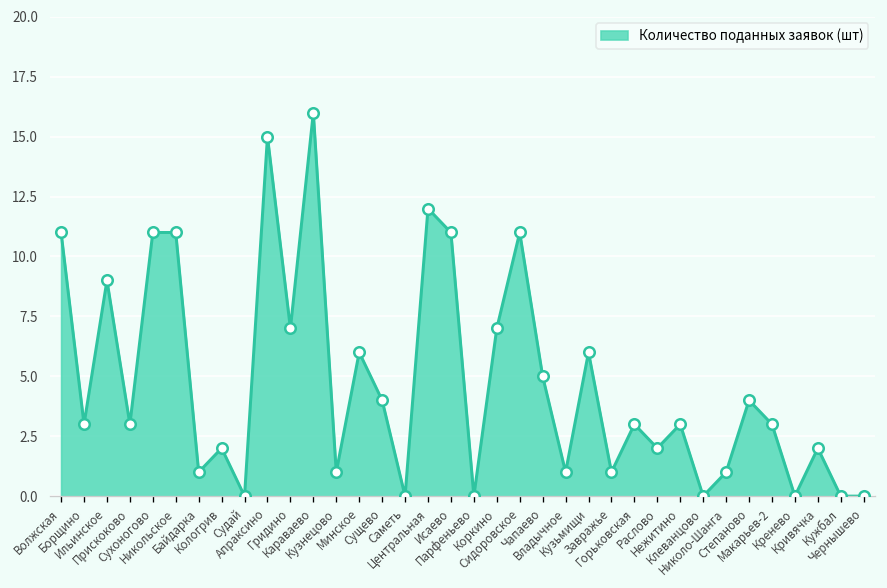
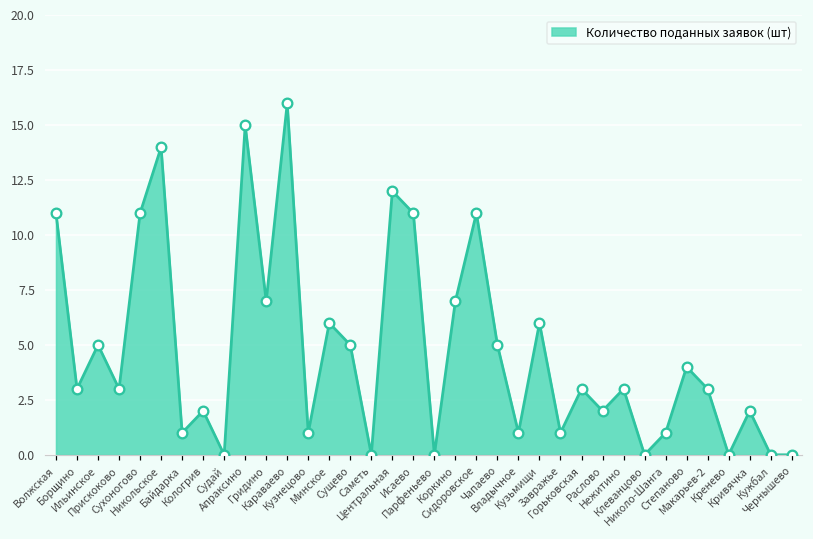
  {
    "Волжская": 11,
    "Борщино": 3,
-   "Ильинское": 9,
+   "Ильинское": 5,
    "Прискоково": 3,
    "Сухоногово": 11,
-   "Никольское": 11,
+   "Никольское": 14,
    "Байдарка": 1,
    "Кологрив": 2,
    "Судай": 0,
    "Апраксино": 15,
    "Гридино": 7,
    "Караваево": 16,
    "Кузнецово": 1,
    "Минское": 6,
-   "Сущево": 4,
+   "Сущево": 5,
    "Саметь": 0,
    "Центральная": 12,
    "Исаево": 11,
    "Парфеньево": 0,
    "Коркино": 7,
    "Сидоровское": 11,
    "Чапаево": 5,
    "Владычное": 1,
    "Кузьмищи": 6,
    "Завражье": 1,
    "Горьковская": 3,
    "Раслово": 2,
    "Нежитино": 3,
    "Клеванцово": 0,
    "Николо-Шанга": 1,
    "Степаново": 4,
    "Макарьев-2": 3,
    "Кренево": 0,
    "Кривячка": 2,
    "Кужбал": 0,
    "Чернышево": 0
  }
